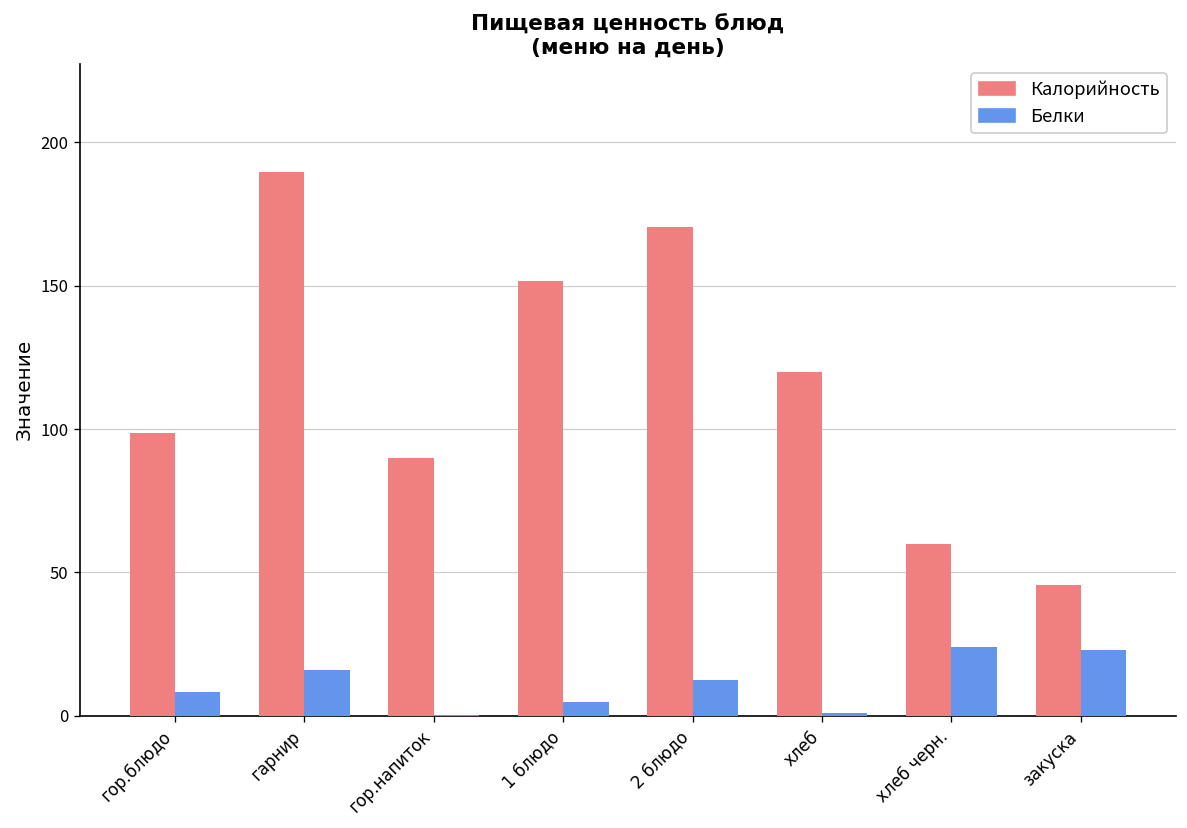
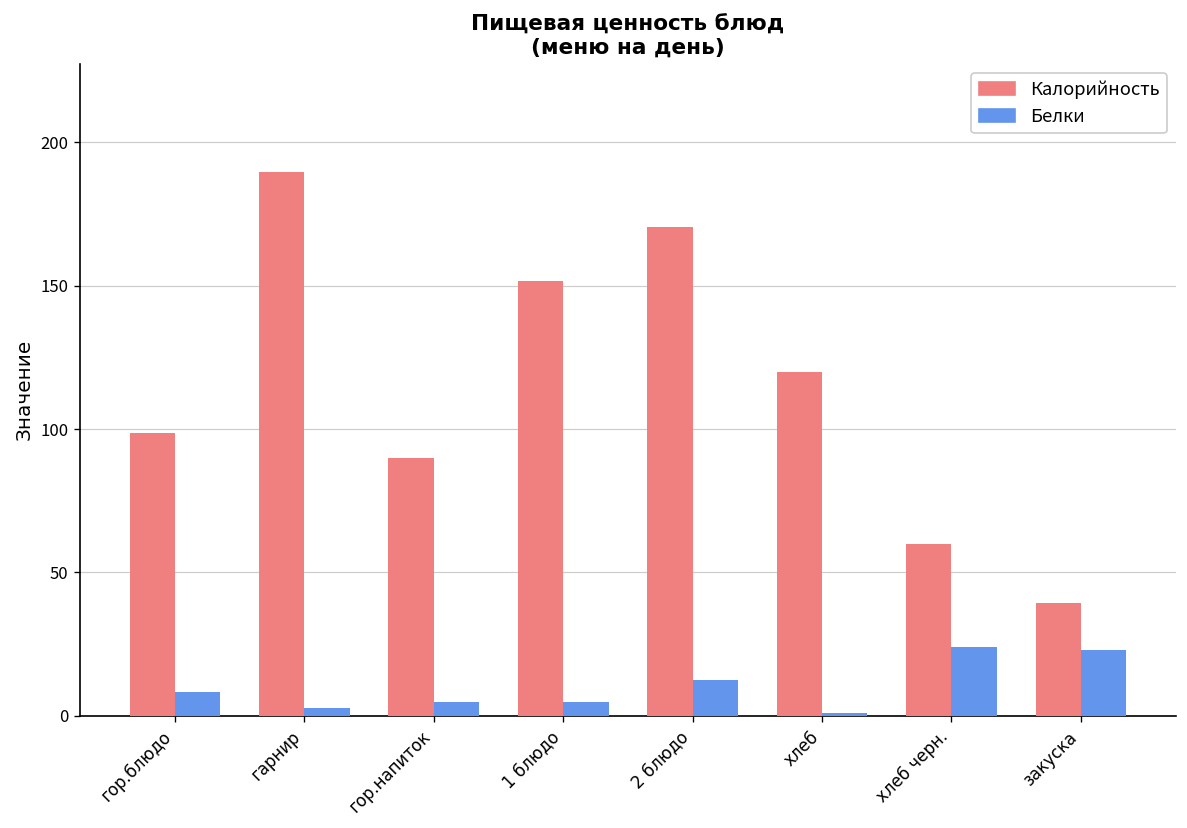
  {
    "Калорийность": {
      "гор.блюдо": 99,
      "гарнир": 189,
      "гор.напиток": 90,
      "1 блюдо": 152,
      "2 блюдо": 171,
      "хлеб": 120,
      "хлеб черн.": 60,
-     "закуска": 46
+     "закуска": 39
    },
    "Белки": {
      "гор.блюдо": 9,
-     "гарнир": 16,
-     "гор.напиток": 0,
+     "гарнир": 3,
+     "гор.напиток": 5,
      "1 блюдо": 5,
      "2 блюдо": 13,
      "хлеб черн.": 24,
      "закуска": 23
    }
  }
